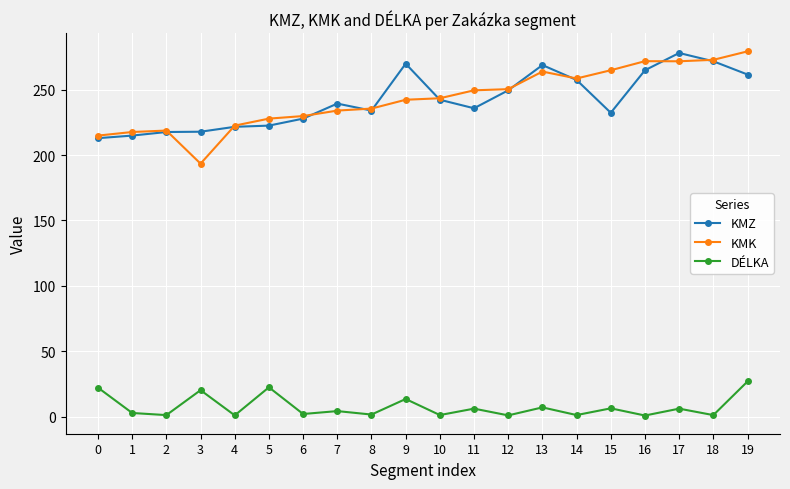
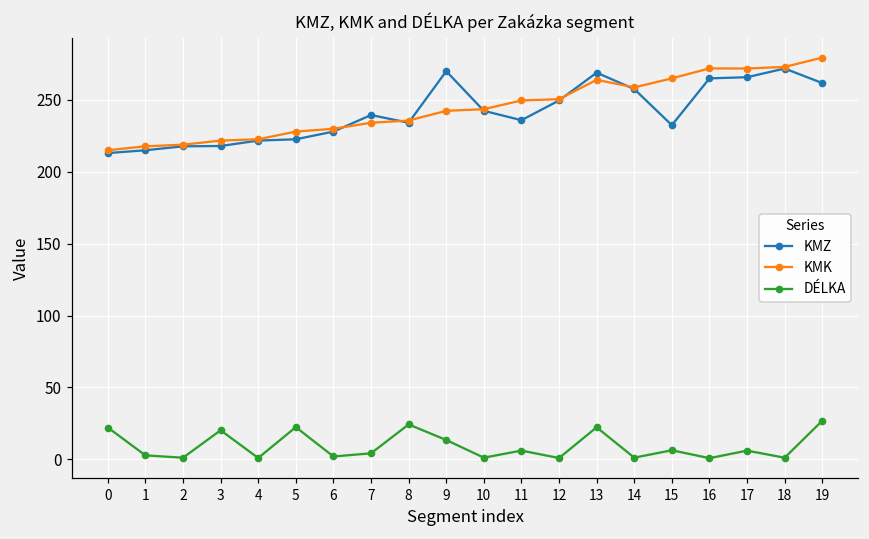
  {
    "KMZ": {
      "0": 213,
      "1": 215,
      "3": 218,
      "5": 223,
      "7": 239,
      "9": 270,
      "11": 236,
      "13": 269,
      "15": 232,
      "16": 265,
-     "17": 278,
+     "17": 266,
      "19": 262
    },
    "KMK": {
      "0": 215,
      "1": 218,
-     "3": 193,
+     "3": 222,
      "5": 228,
      "7": 234,
      "9": 242,
      "11": 250,
      "13": 264,
      "15": 265,
      "16": 272,
      "17": 272,
      "19": 279
    },
    "DÉLKA": {
      "0": 22,
      "1": 3,
      "2": 1,
      "3": 20,
      "4": 1,
      "5": 22,
      "6": 2,
      "7": 4,
-     "8": 2,
+     "8": 24,
      "9": 13,
      "10": 1,
      "11": 6,
      "12": 1,
-     "13": 7,
+     "13": 22,
      "14": 1,
      "15": 6,
      "16": 1,
      "17": 6,
      "18": 1,
      "19": 27
    }
  }
